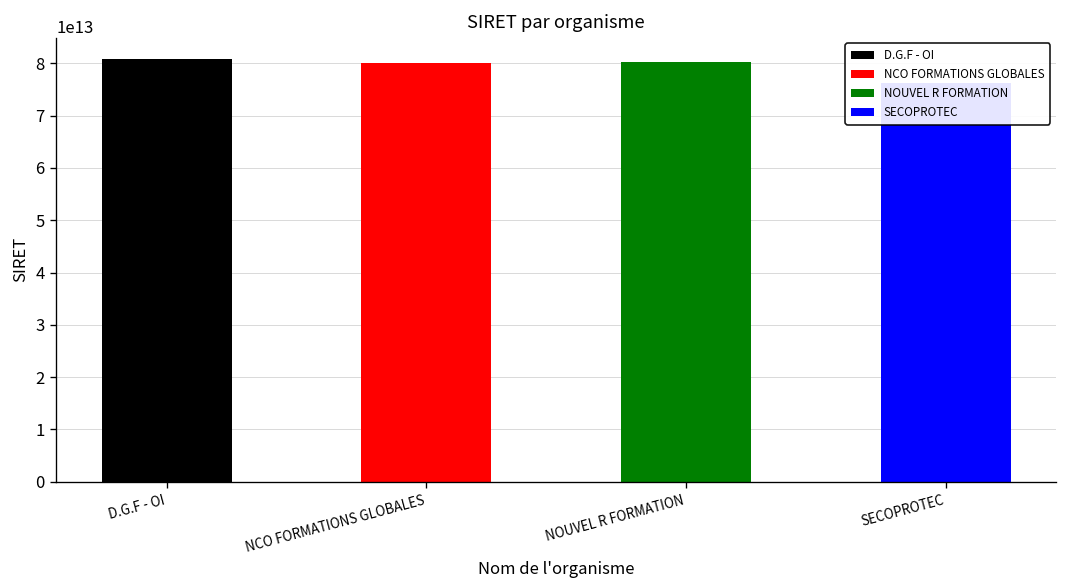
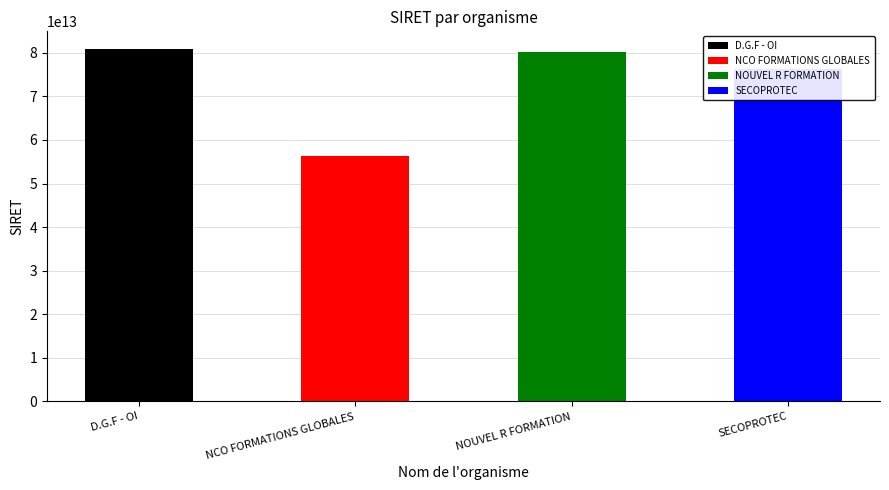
  {
    "D.G.F - OI": 81000000000000,
-   "NCO FORMATIONS GLOBALES": 80000000000000,
+   "NCO FORMATIONS GLOBALES": 56000000000000,
    "NOUVEL R FORMATION": 80000000000000
  }
